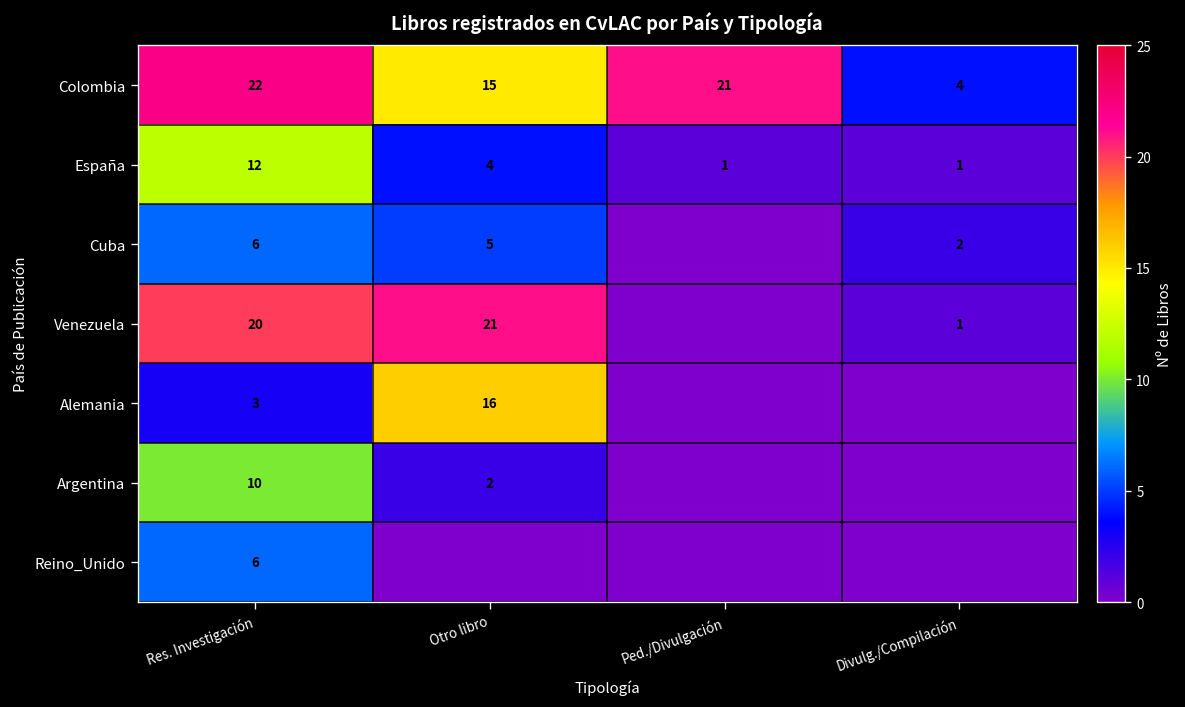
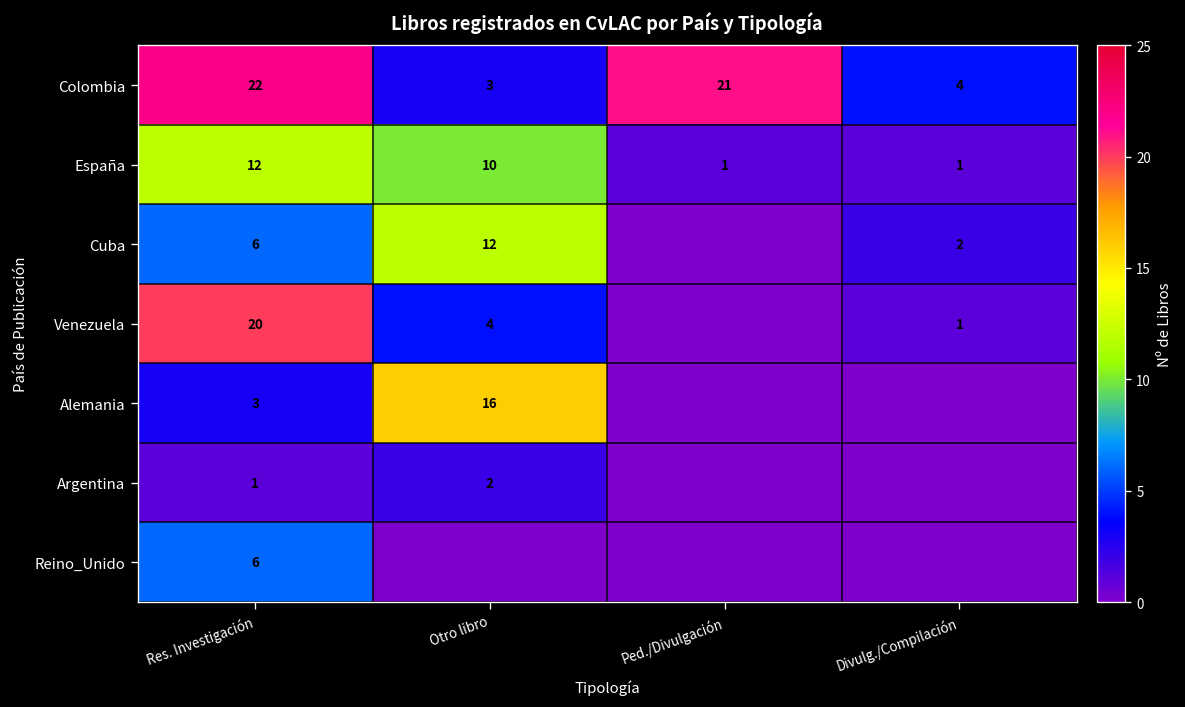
  {
    "Colombia": {
      "Res. Investigación": 22,
-     "Otro libro": 15,
+     "Otro libro": 3,
      "Ped./Divulgación": 21,
      "Divulg./Compilación": 4
    },
    "España": {
      "Res. Investigación": 12,
-     "Otro libro": 4,
+     "Otro libro": 10,
      "Ped./Divulgación": 1,
      "Divulg./Compilación": 1
    },
    "Cuba": {
      "Res. Investigación": 6,
-     "Otro libro": 5,
+     "Otro libro": 12,
      "Divulg./Compilación": 2
    },
    "Venezuela": {
      "Res. Investigación": 20,
-     "Otro libro": 21,
+     "Otro libro": 4,
      "Divulg./Compilación": 1
    },
    "Alemania": {
      "Res. Investigación": 3,
      "Otro libro": 16
    },
    "Argentina": {
-     "Res. Investigación": 10,
+     "Res. Investigación": 1,
      "Otro libro": 2
    },
    "Reino_Unido": {
      "Res. Investigación": 6
    }
  }
